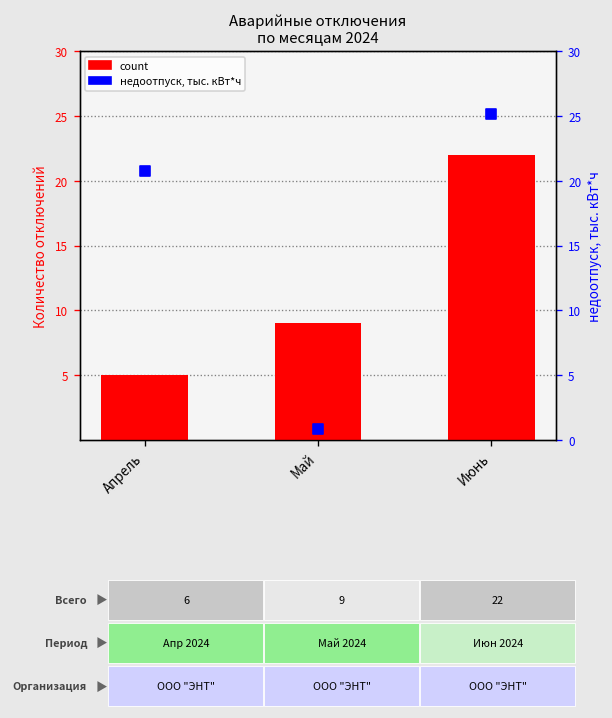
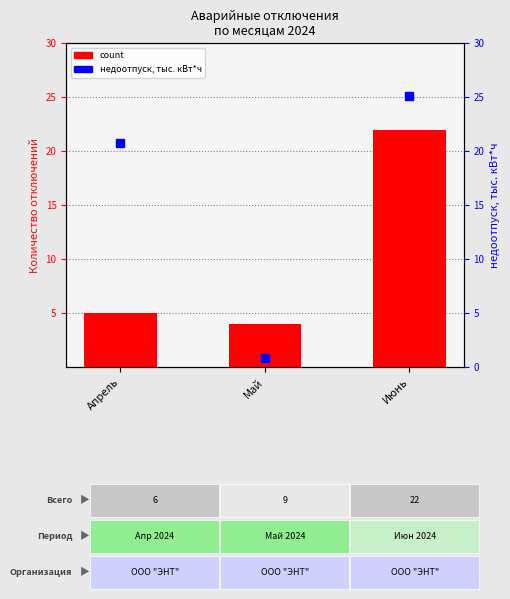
  {
    "count": {
      "Апрель": 5,
-     "Май": 9,
+     "Май": 4,
      "Июнь": 22
    }
  }
